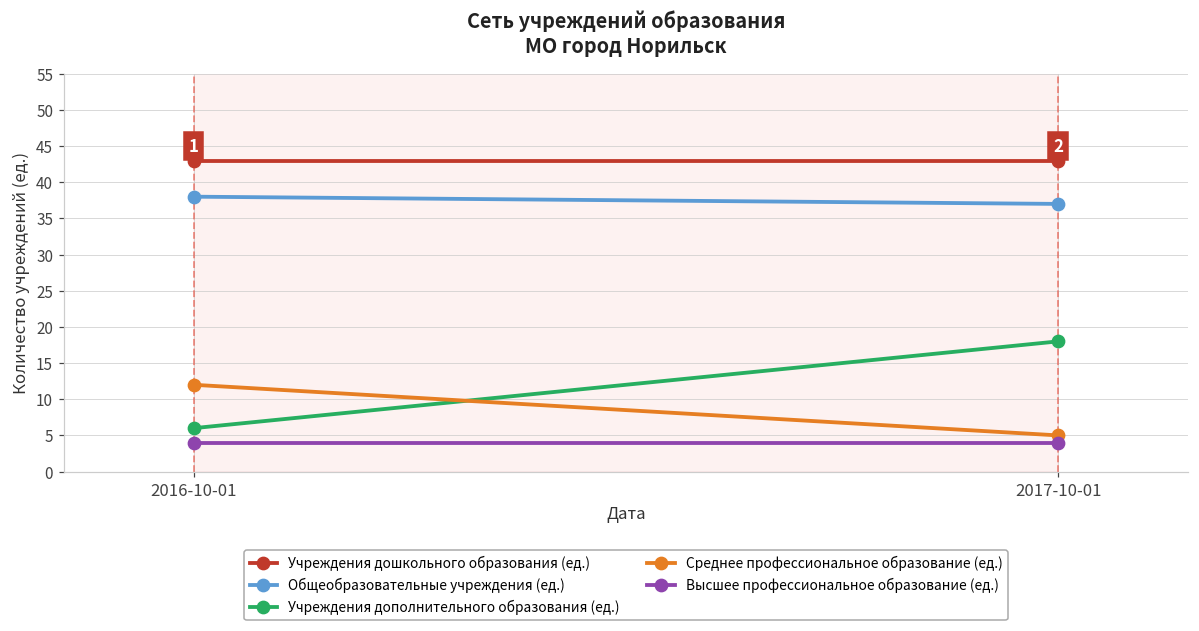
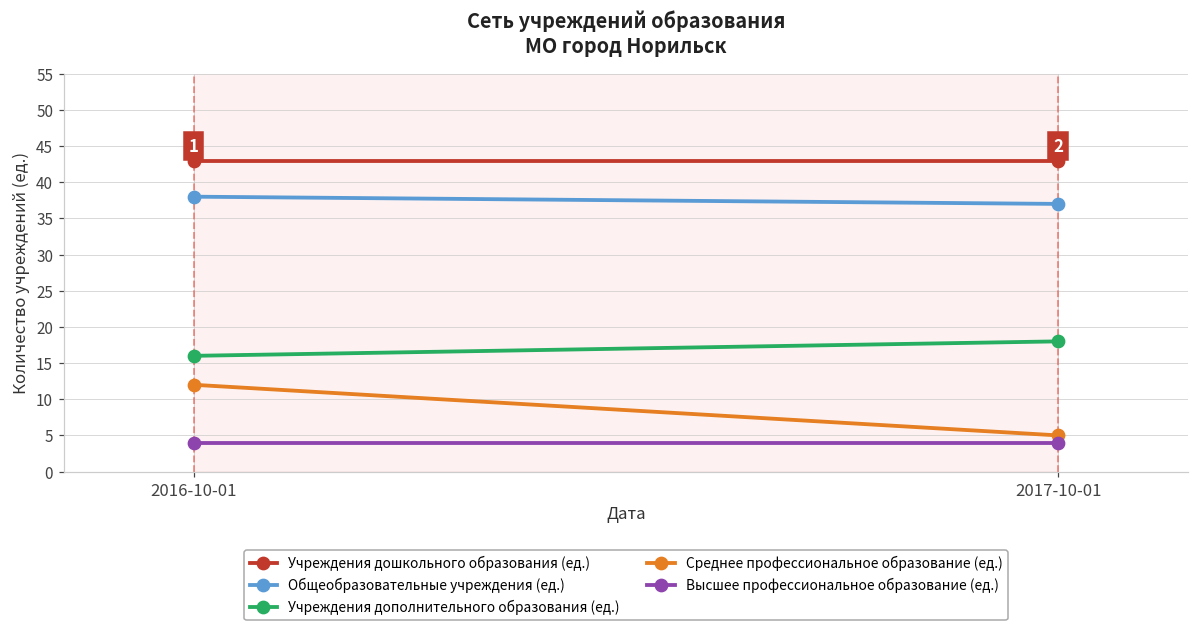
  {
    "Общеобразовательные учреждения (ед.)": {
      "2016-10-01": 38,
      "2017-10-01": 37
    },
    "Учреждения дополнительного образования (ед.)": {
-     "2016-10-01": 6,
+     "2016-10-01": 16,
      "2017-10-01": 18
    },
    "Среднее профессиональное образование (ед.)": {
      "2016-10-01": 12,
      "2017-10-01": 5
    },
    "Высшее профессиональное образование (ед.)": {
      "2016-10-01": 4,
      "2017-10-01": 4
    }
  }
